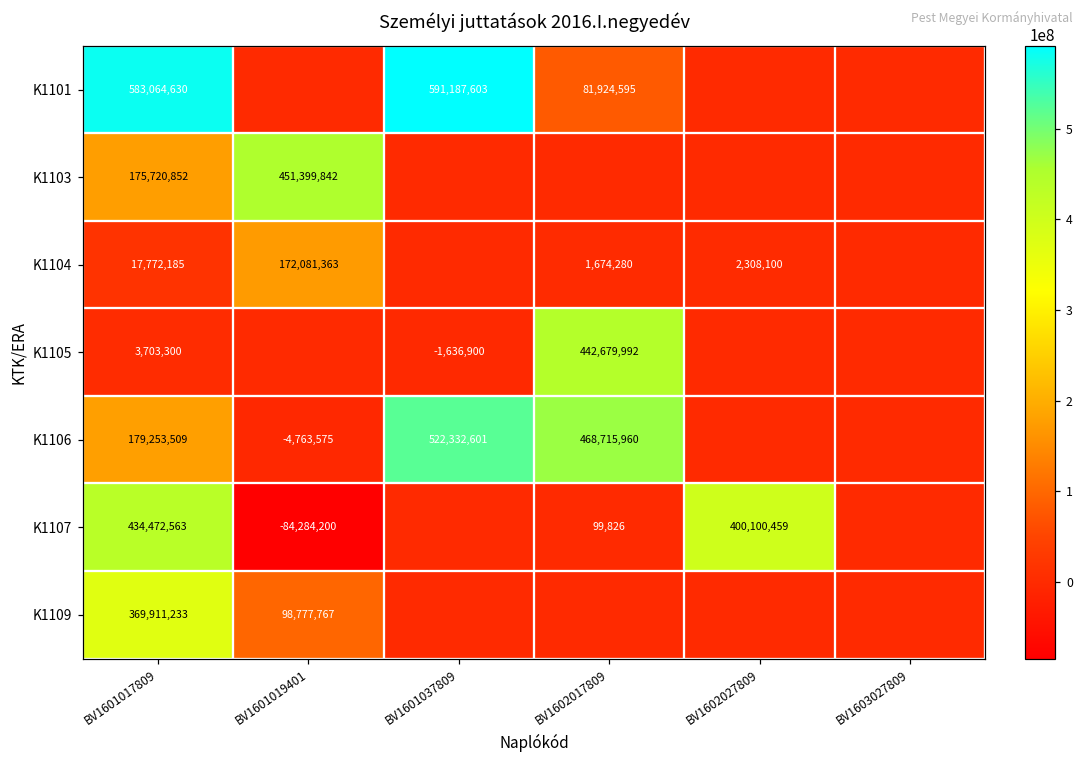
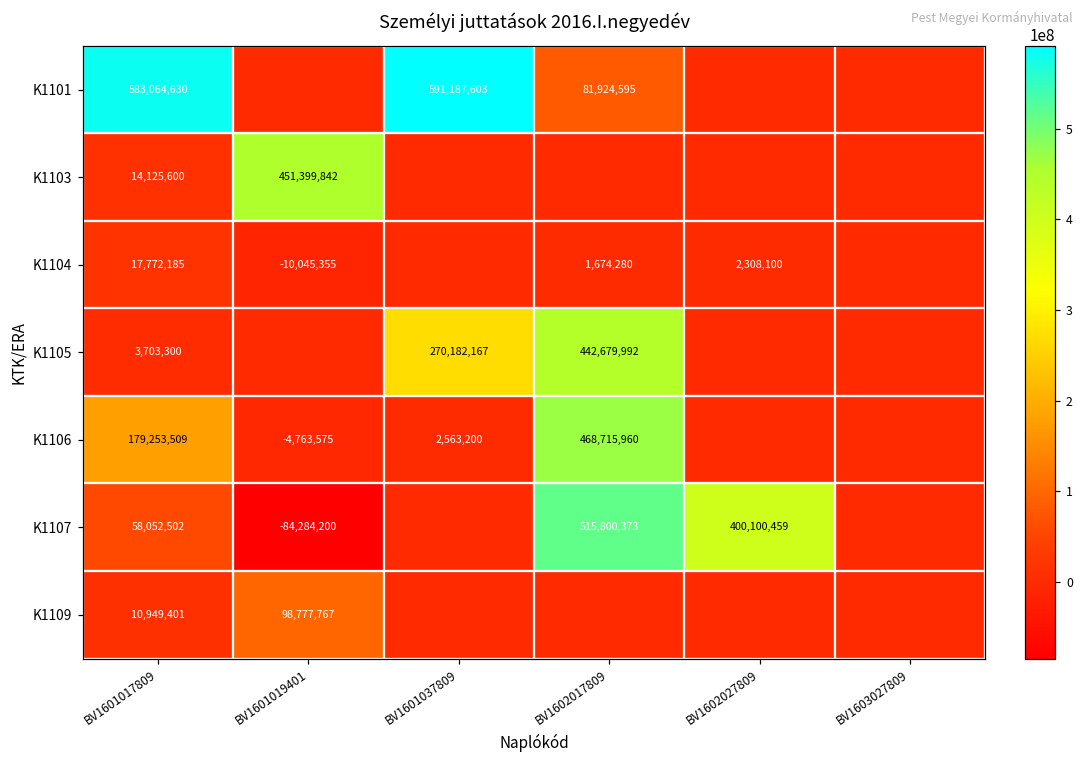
  {
    "K1101": {
      "BV1601017809": "583,064,630",
      "BV1601037809": "591,187,603",
      "BV1602017809": "81,924,595"
    },
    "K1103": {
-     "BV1601017809": "175,720,852",
+     "BV1601017809": "14,125,600",
      "BV1601019401": "451,399,842"
    },
    "K1104": {
      "BV1601017809": "17,772,185",
-     "BV1601019401": "172,081,363",
+     "BV1601019401": "-10,045,355",
      "BV1602017809": "1,674,280",
      "BV1602027809": "2,308,100"
    },
    "K1105": {
      "BV1601017809": "3,703,300",
-     "BV1601037809": "-1,636,900",
+     "BV1601037809": "270,182,167",
      "BV1602017809": "442,679,992"
    },
    "K1106": {
      "BV1601017809": "179,253,509",
      "BV1601019401": "-4,763,575",
-     "BV1601037809": "522,332,601",
+     "BV1601037809": "2,563,200",
      "BV1602017809": "468,715,960"
    },
    "K1107": {
-     "BV1601017809": "434,472,563",
+     "BV1601017809": "58,052,502",
      "BV1601019401": "-84,284,200",
-     "BV1602017809": "99,826",
+     "BV1602017809": "515,800,373",
      "BV1602027809": "400,100,459"
    },
    "K1109": {
-     "BV1601017809": "369,911,233",
+     "BV1601017809": "10,949,401",
      "BV1601019401": "98,777,767"
    }
  }
